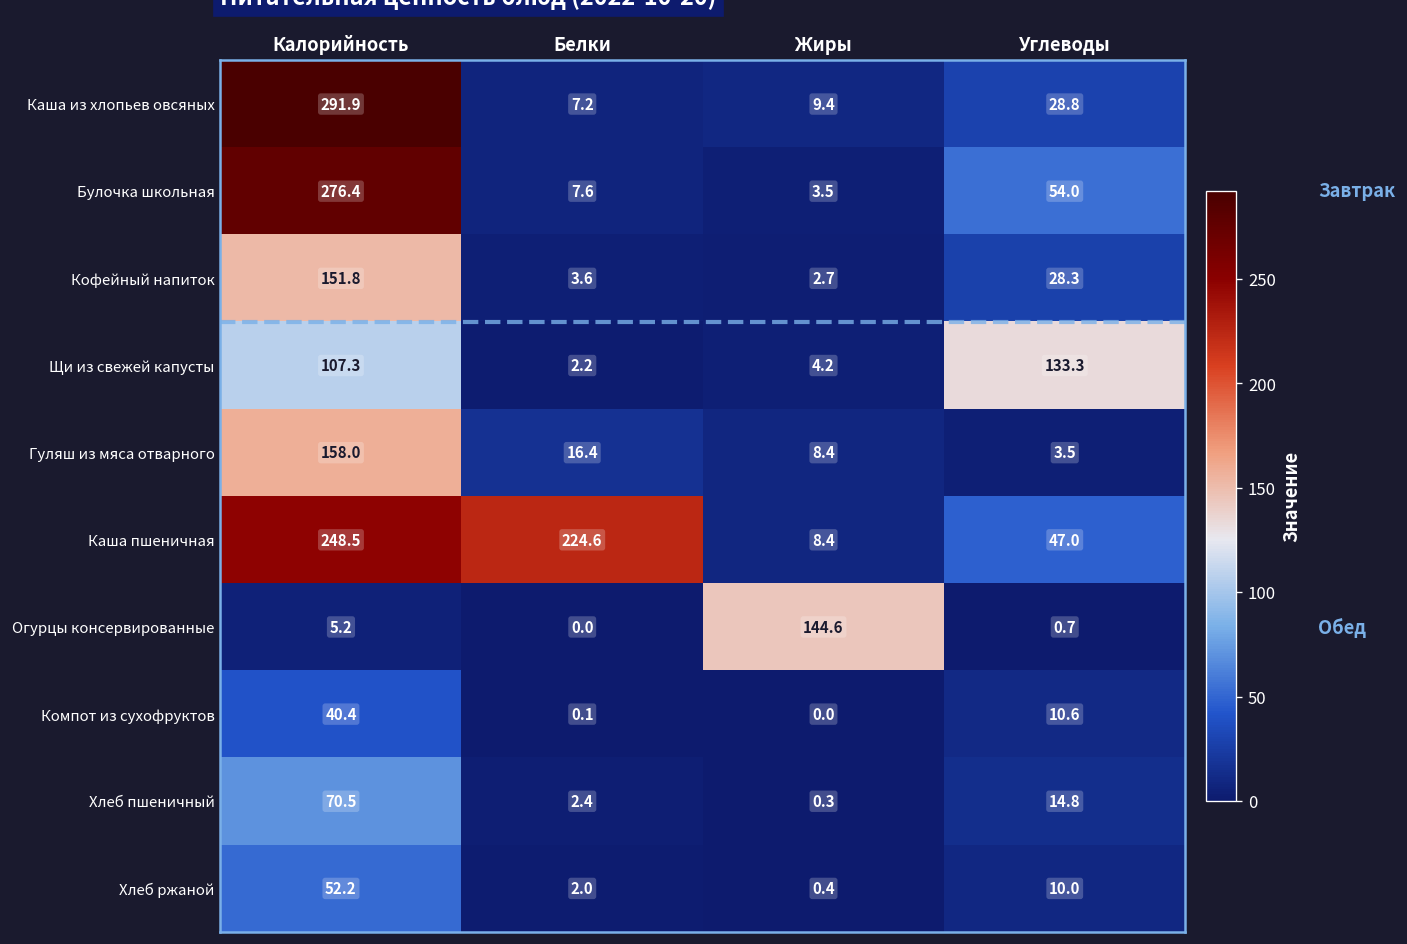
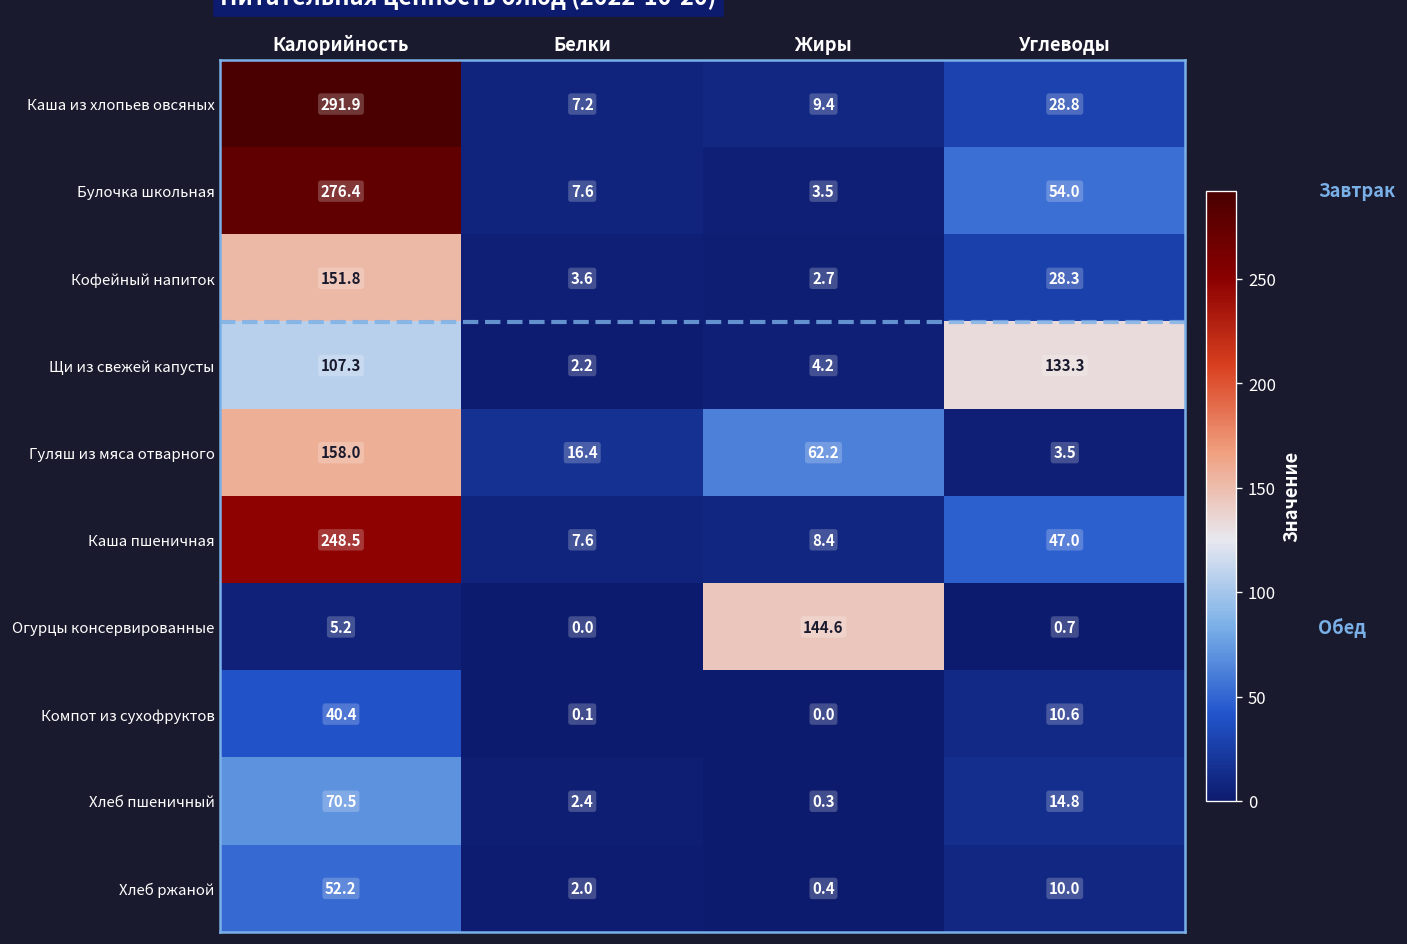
  {
    "Гуляш из мяса отварного": {
-     "Жиры": 8.4
+     "Жиры": 62.2
    },
    "Каша пшеничная": {
-     "Белки": 224.6
+     "Белки": 7.6
    }
  }
